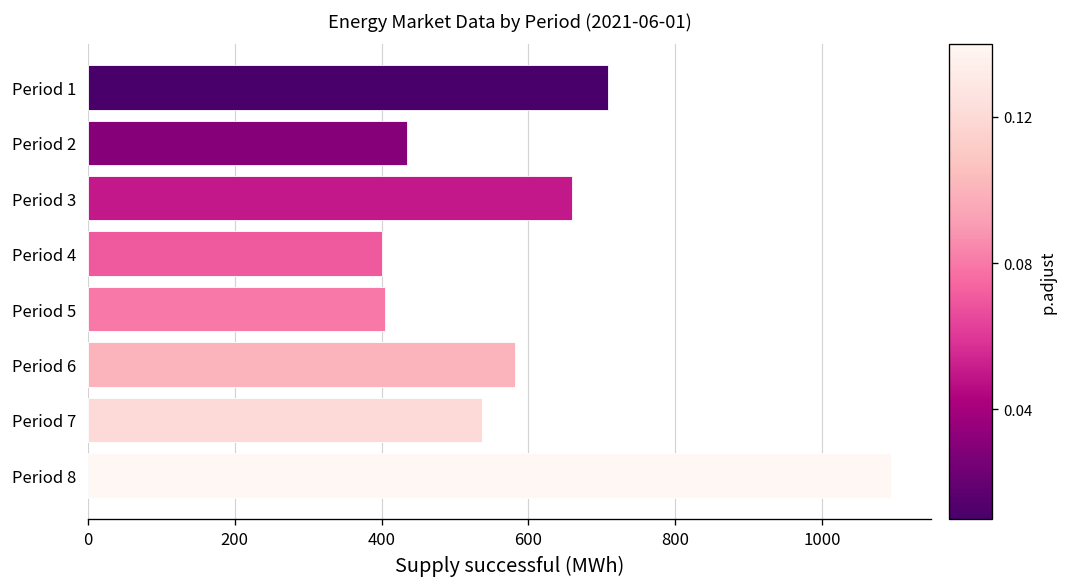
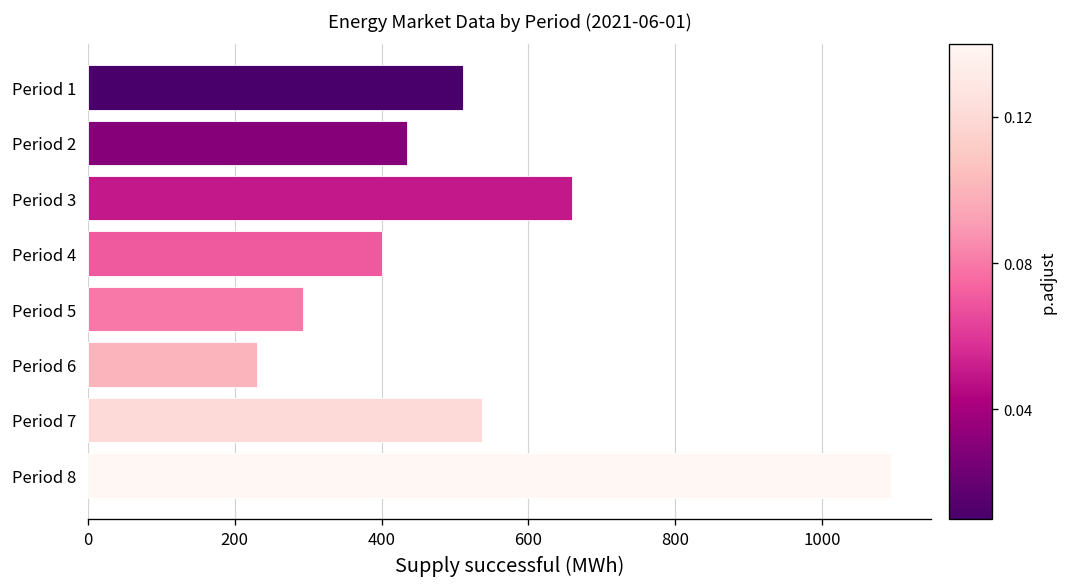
  {
-   "Period 1": 710,
+   "Period 1": 510,
    "Period 2": 430,
    "Period 3": 660,
    "Period 4": 400,
-   "Period 5": 410,
-   "Period 6": 580,
+   "Period 5": 290,
+   "Period 6": 230,
    "Period 7": 540,
    "Period 8": 1090
  }
